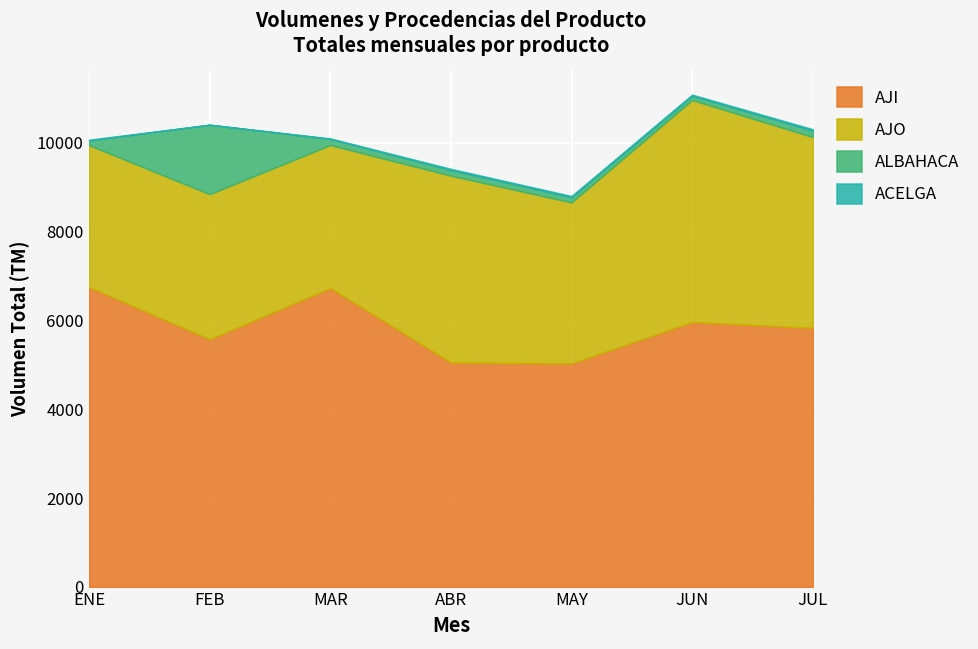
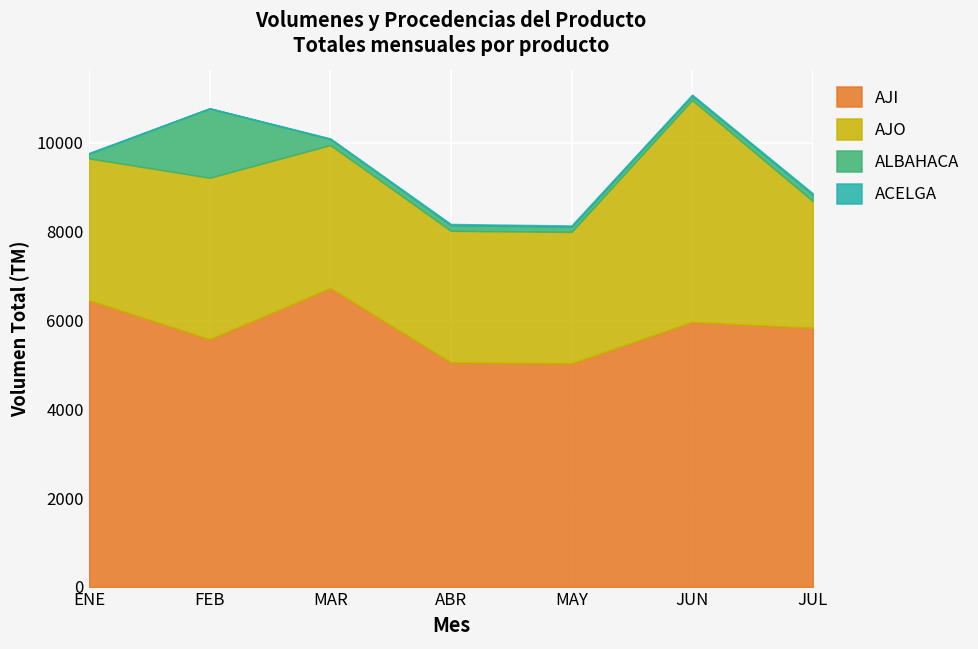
  {
    "AJI": {
-     "ENE": 6800,
+     "ENE": 6500,
      "FEB": 5600,
      "MAR": 6700,
      "ABR": 5100,
      "MAY": 5000,
      "JUN": 6000,
      "JUL": 5800
    },
    "AJO": {
      "ENE": 3200,
-     "FEB": 3300,
+     "FEB": 3600,
      "MAR": 3200,
-     "ABR": 4200,
-     "MAY": 3600,
+     "ABR": 3000,
+     "MAY": 3000,
      "JUN": 5000,
-     "JUL": 4300
+     "JUL": 2900
    }
  }
